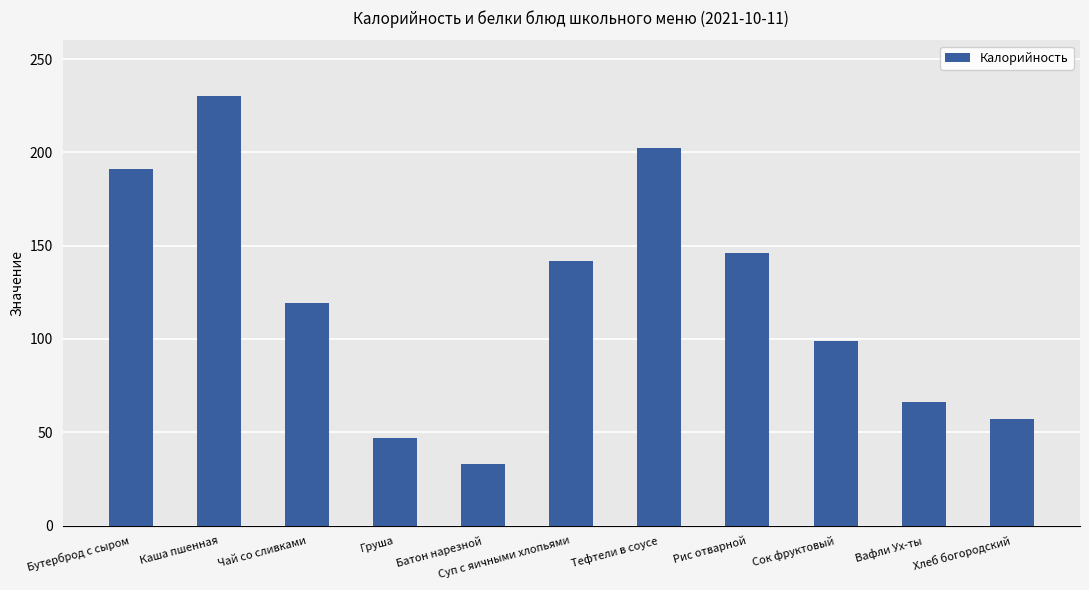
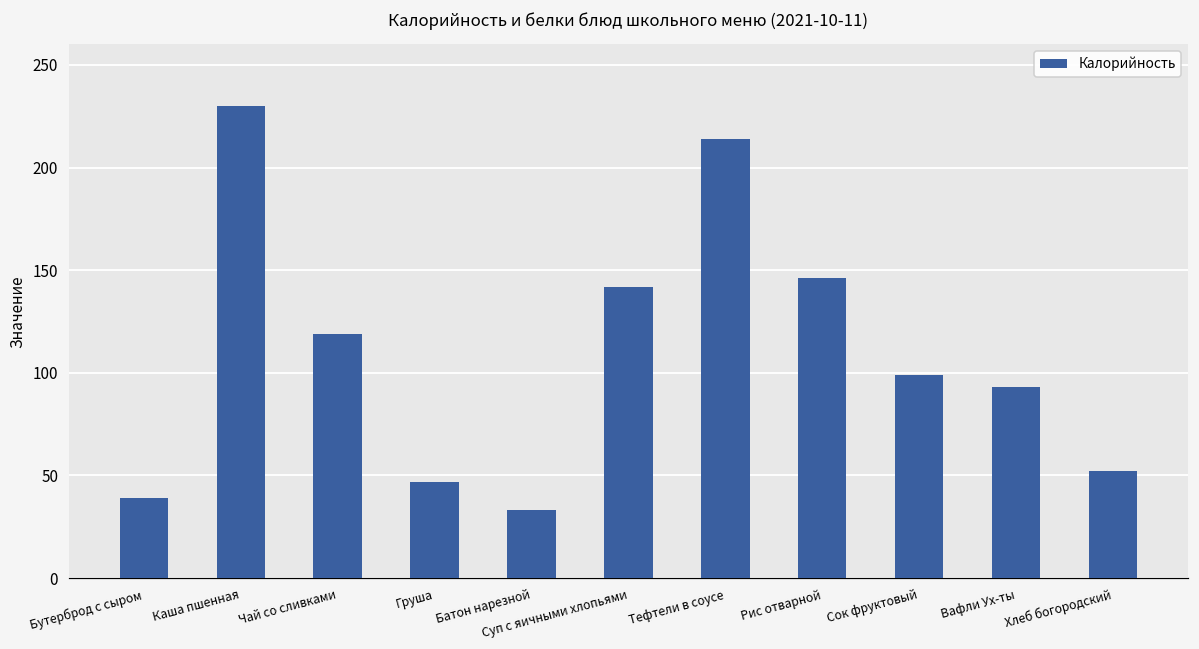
  {
-   "Бутерброд с сыром": 191,
+   "Бутерброд с сыром": 39,
    "Каша пшенная": 230,
    "Чай со сливками": 119,
    "Груша": 47,
    "Батон нарезной": 33,
    "Суп с яичными хлопьями": 142,
-   "Тефтели в соусе": 203,
+   "Тефтели в соусе": 214,
    "Рис отварной": 146,
    "Сок фруктовый": 99,
-   "Вафли Ух-ты": 66,
-   "Хлеб богородский": 57
+   "Вафли Ух-ты": 93,
+   "Хлеб богородский": 52
  }
